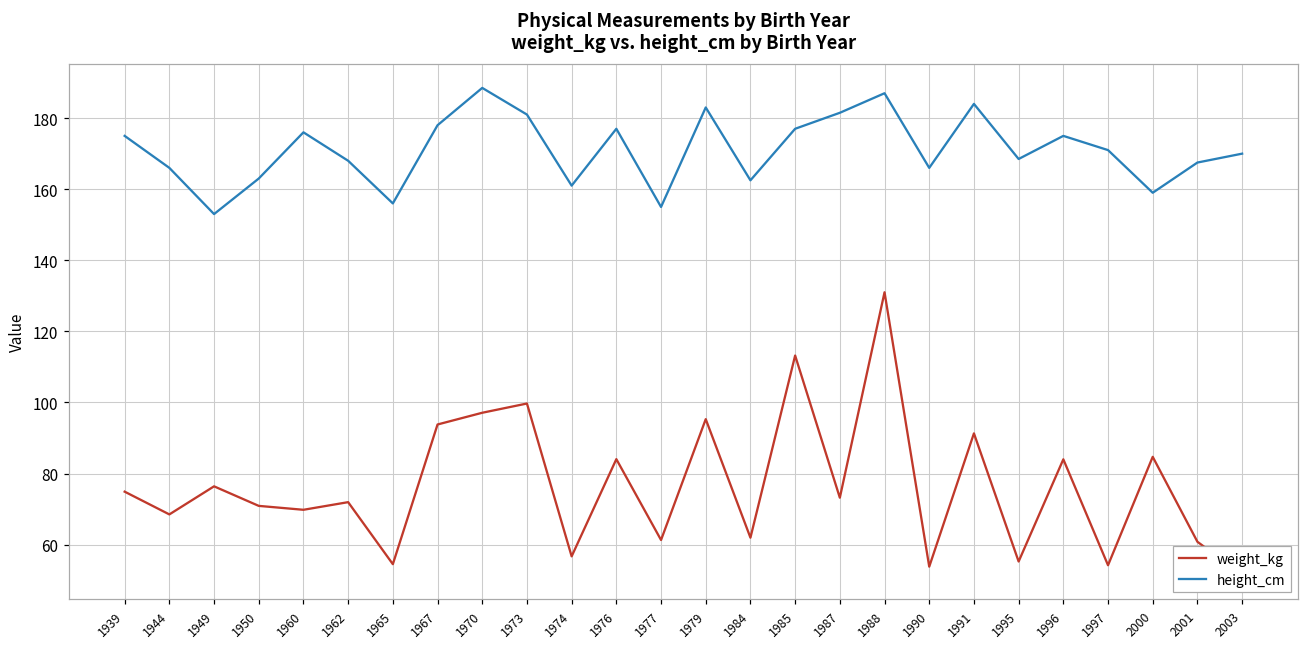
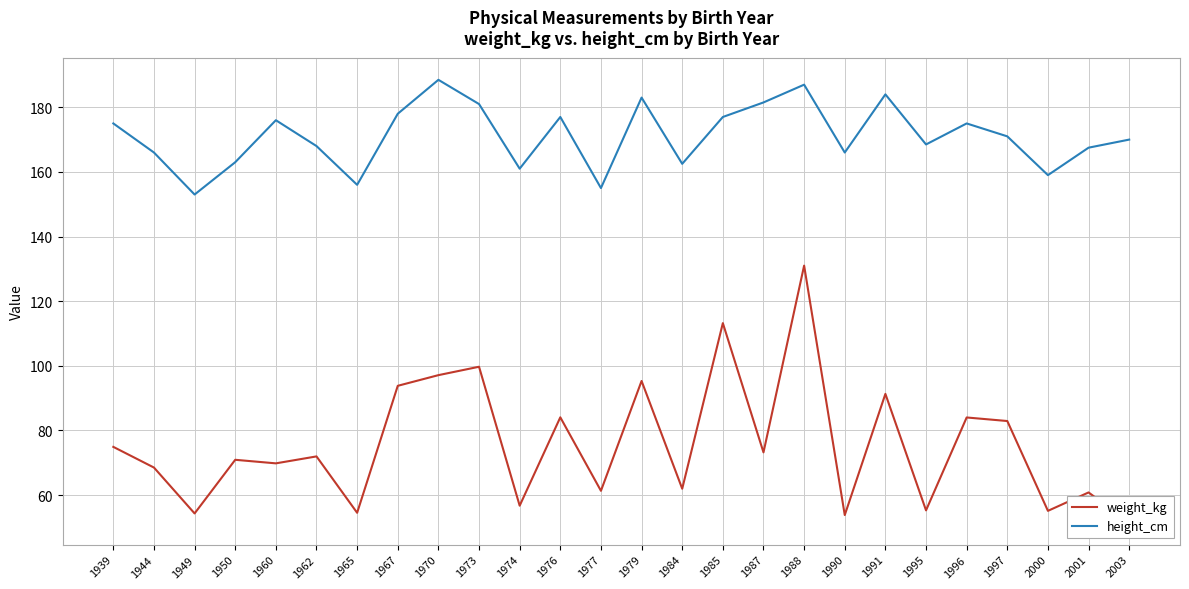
  {
    "weight_kg": {
      "1939": 75,
      "1944": 69,
-     "1949": 76,
+     "1949": 54,
      "1950": 71,
      "1960": 70,
      "1962": 72,
      "1965": 55,
      "1967": 94,
      "1970": 97,
      "1973": 100,
      "1974": 57,
      "1976": 84,
      "1977": 61,
      "1979": 95,
      "1984": 62,
      "1985": 113,
      "1987": 73,
      "1988": 131,
      "1990": 54,
      "1991": 91,
      "1995": 55,
      "1996": 84,
-     "1997": 54,
-     "2000": 85,
+     "1997": 83,
+     "2000": 55,
      "2001": 61
    },
    "height_cm": {
      "1939": 175,
      "1944": 166,
      "1949": 153,
      "1950": 163,
      "1960": 176,
      "1962": 168,
      "1965": 156,
      "1967": 178,
      "1970": 189,
      "1973": 181,
      "1974": 161,
      "1976": 177,
      "1977": 155,
      "1979": 183,
      "1984": 163,
      "1985": 177,
      "1987": 182,
      "1988": 187,
      "1990": 166,
      "1991": 184,
      "1995": 169,
      "1996": 175,
      "1997": 171,
      "2000": 159,
      "2001": 168,
      "2003": 170
    }
  }
